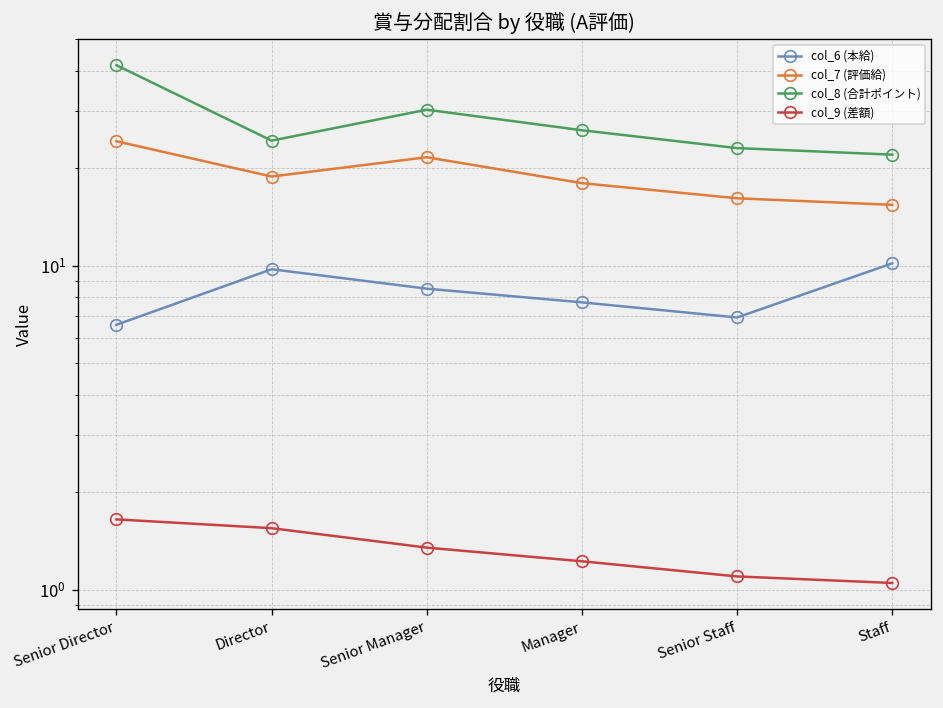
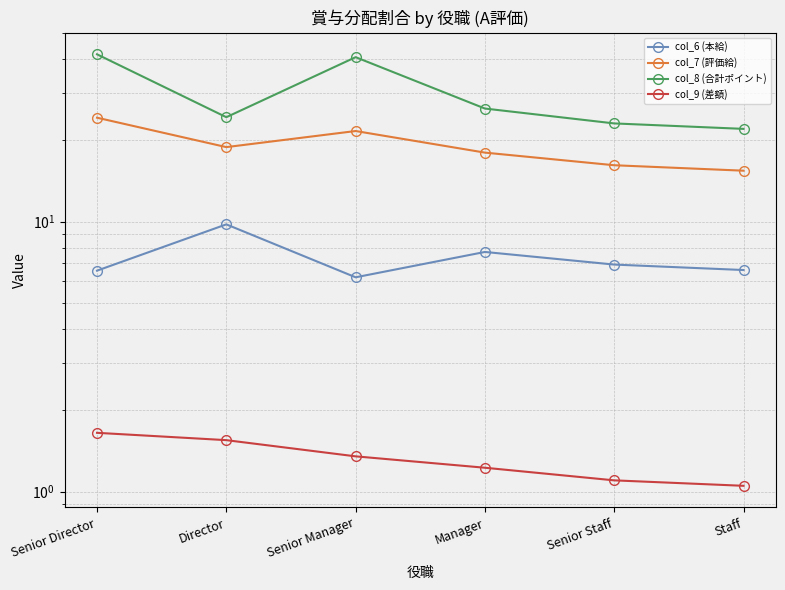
  {
    "col_6 (本給)": {
      "Senior Director": 6.6,
      "Director": 9.8,
-     "Senior Manager": 8.5,
+     "Senior Manager": 6.2,
      "Manager": 7.7,
      "Senior Staff": 6.9,
-     "Staff": 10.2
+     "Staff": 6.6
    },
    "col_7 (評価給)": {
      "Senior Director": 24,
      "Director": 19,
      "Senior Manager": 22,
      "Manager": 18,
      "Senior Staff": 16,
      "Staff": 15
    },
    "col_8 (合計ポイント)": {
      "Senior Director": 42,
      "Director": 24,
-     "Senior Manager": 30,
+     "Senior Manager": 41,
      "Manager": 26,
      "Senior Staff": 23,
      "Staff": 22
    },
    "col_9 (差額)": {
      "Senior Director": 1.7,
      "Director": 1.5,
      "Senior Manager": 1.4,
      "Manager": 1.2,
      "Senior Staff": 1.1,
      "Staff": 1.05
    }
  }
